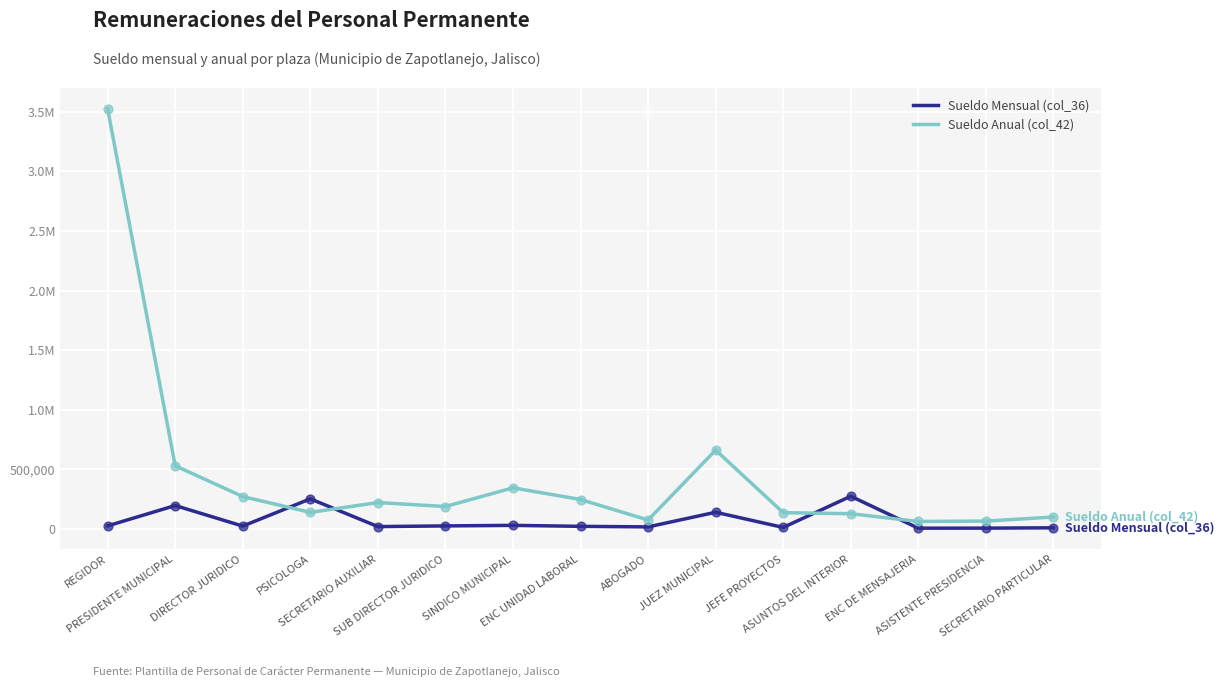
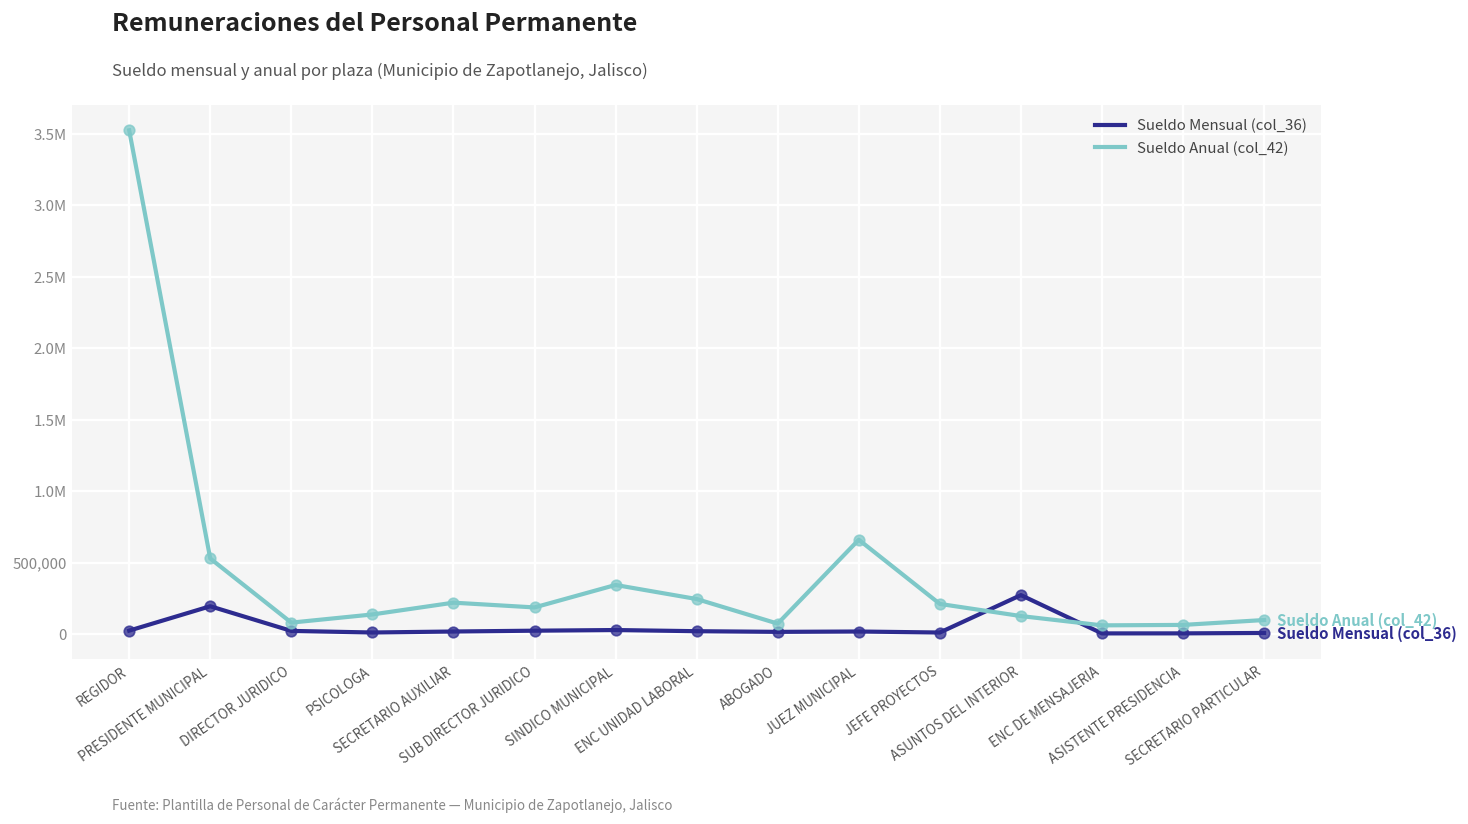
  {
    "Sueldo Mensual (col_36)": {
      "REGIDOR": "20,000",
      "PRESIDENTE MUNICIPAL": "200,000",
      "DIRECTOR JURIDICO": "20,000",
-     "PSICOLOGA": "250,000",
+     "PSICOLOGA": "10,000",
      "SECRETARIO AUXILIAR": "20,000",
      "SUB DIRECTOR JURIDICO": "20,000",
      "SINDICO MUNICIPAL": "30,000",
      "ENC UNIDAD LABORAL": "20,000",
      "ABOGADO": "20,000",
-     "JUEZ MUNICIPAL": "140,000",
+     "JUEZ MUNICIPAL": "20,000",
      "JEFE PROYECTOS": "10,000",
      "ASUNTOS DEL INTERIOR": "270,000",
      "ENC DE MENSAJERIA": "10,000",
      "ASISTENTE PRESIDENCIA": "10,000"
    },
    "Sueldo Anual (col_42)": {
      "REGIDOR": "3,520,000",
      "PRESIDENTE MUNICIPAL": "530,000",
-     "DIRECTOR JURIDICO": "270,000",
+     "DIRECTOR JURIDICO": "80,000",
      "PSICOLOGA": "140,000",
      "SECRETARIO AUXILIAR": "220,000",
      "SUB DIRECTOR JURIDICO": "190,000",
      "SINDICO MUNICIPAL": "340,000",
      "ENC UNIDAD LABORAL": "250,000",
      "ABOGADO": "70,000",
      "JUEZ MUNICIPAL": "660,000",
-     "JEFE PROYECTOS": "140,000",
+     "JEFE PROYECTOS": "210,000",
      "ASUNTOS DEL INTERIOR": "130,000",
      "ENC DE MENSAJERIA": "60,000",
      "ASISTENTE PRESIDENCIA": "60,000"
    }
  }
